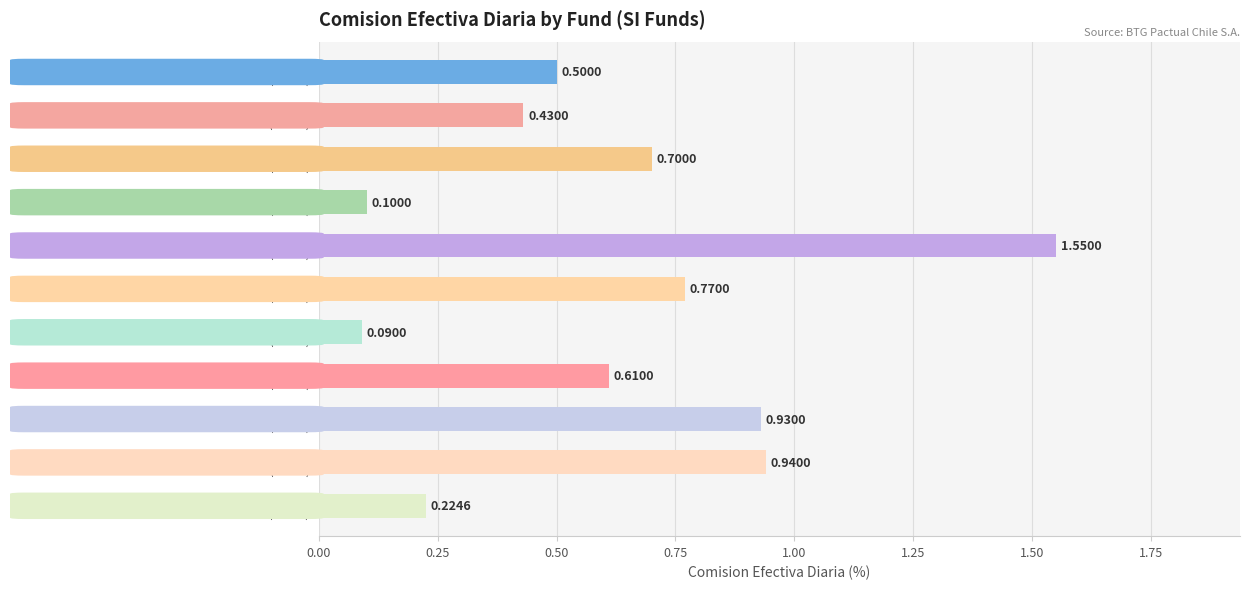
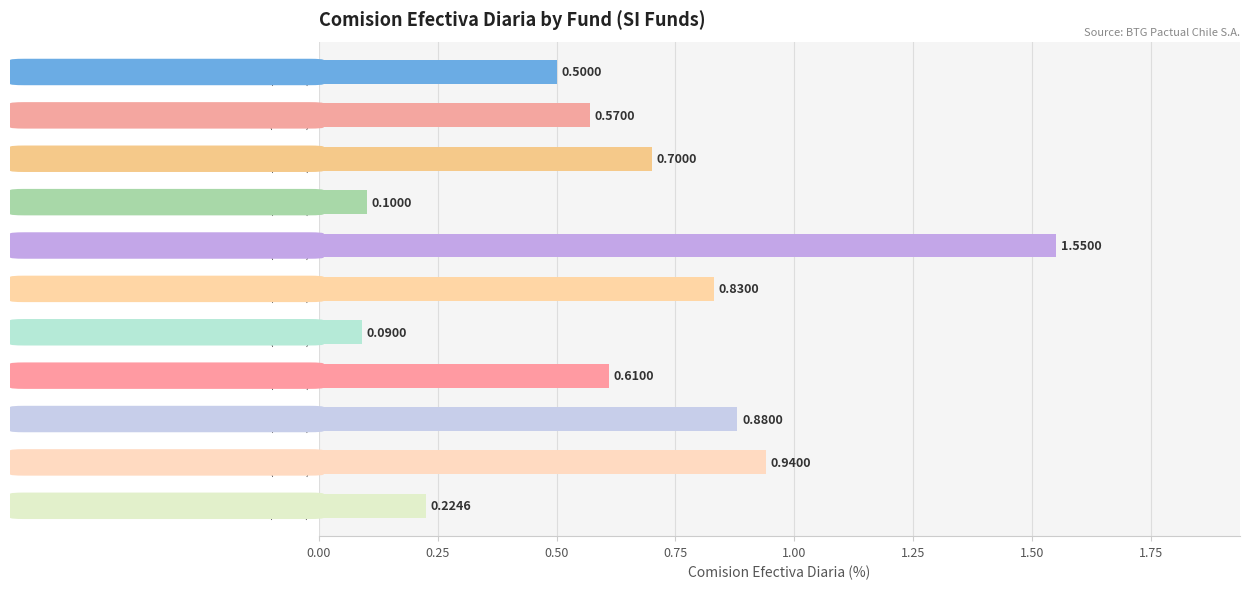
  {
    "KKR - NAXI (7258-3)": 0.5000,
-   "KKR (7179-K)": 0.4300,
+   "KKR (7179-K)": 0.5700,
    "PE (7086-6)": 0.7000,
    "PE II (7104-8)": 0.1000,
-   "NB CRXX (7271-0)": 0.7700,
+   "NB CRXX (7271-0)": 0.8300,
    "SMALL CAP (7018-1)": 0.0900,
-   "DEUDA PRIV. (9571-0)": 0.9300,
+   "DEUDA PRIV. (9571-0)": 0.8800,
    "INFRAESTRUC. (7008-k)": 0.9400,
    "RENTA COM. (7224-9)": 0.2246
  }
